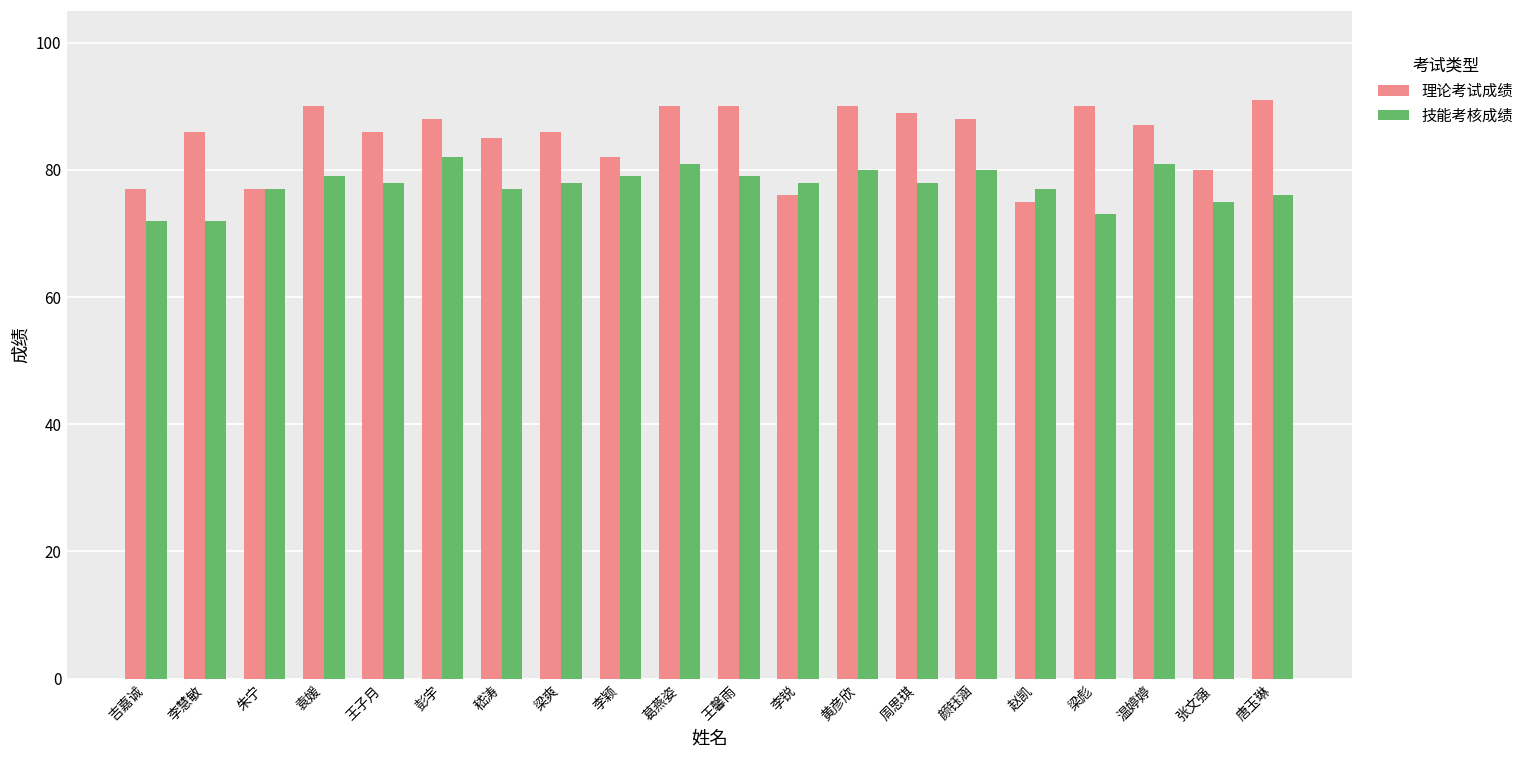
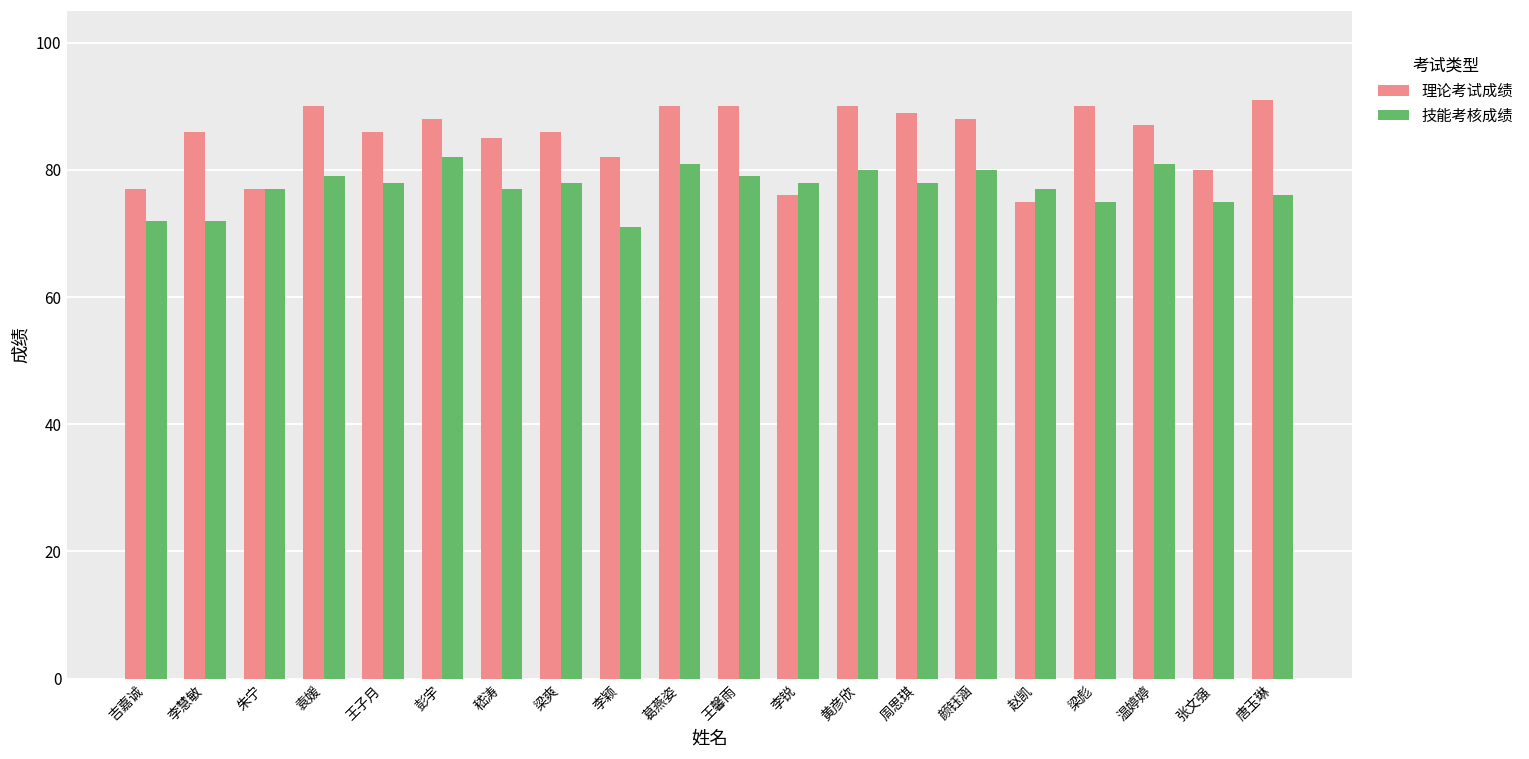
  {
    "理论考试成绩": {
      "吉嘉诚": 77,
      "李慧敏": 86,
      "朱宁": 77,
      "袁媛": 90,
      "王子月": 86,
      "彭宇": 88,
      "嵇涛": 85,
      "梁爽": 86,
      "李颖": 82,
      "葛燕姿": 90,
      "王馨雨": 90,
      "李锐": 76,
      "黄彦欣": 90,
      "周思琪": 89,
      "颜钰涵": 88,
      "赵凯": 75,
      "梁彪": 90,
      "温婷婷": 87,
      "张文强": 80,
      "唐玉琳": 91
    },
    "技能考核成绩": {
      "吉嘉诚": 72,
      "李慧敏": 72,
      "朱宁": 77,
      "袁媛": 79,
      "王子月": 78,
      "彭宇": 82,
      "嵇涛": 77,
      "梁爽": 78,
-     "李颖": 79,
+     "李颖": 71,
      "葛燕姿": 81,
      "王馨雨": 79,
      "李锐": 78,
      "黄彦欣": 80,
      "周思琪": 78,
      "颜钰涵": 80,
      "赵凯": 77,
-     "梁彪": 73,
+     "梁彪": 75,
      "温婷婷": 81,
      "张文强": 75,
      "唐玉琳": 76
    }
  }
